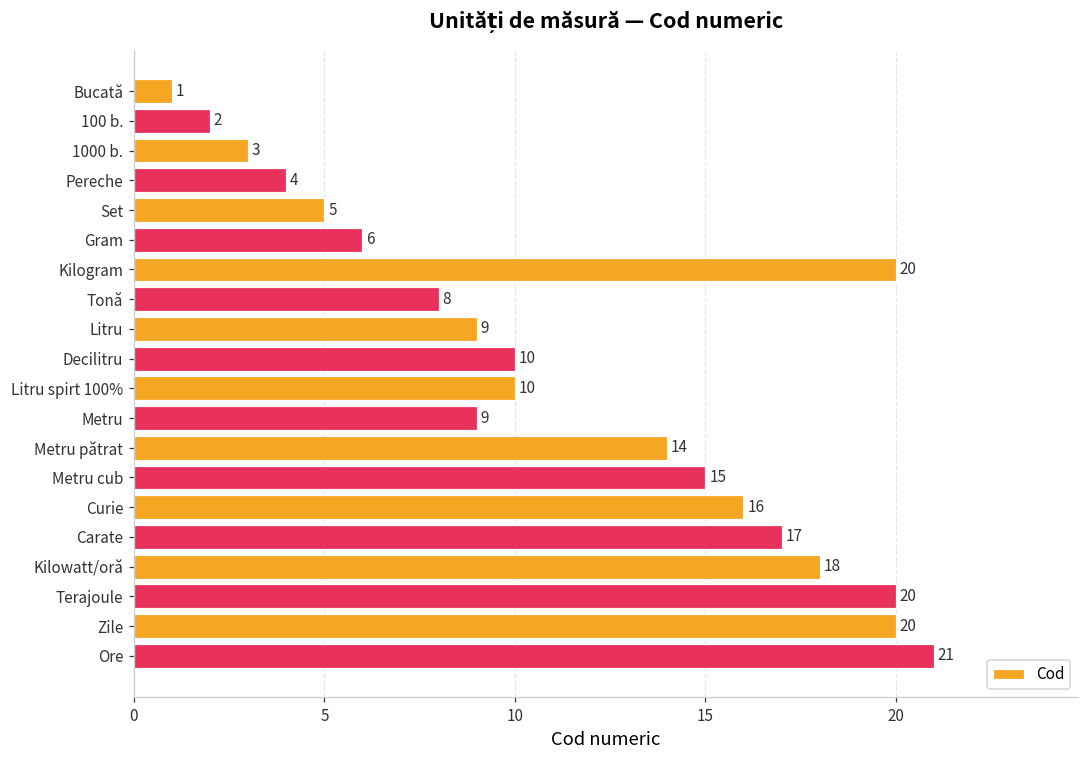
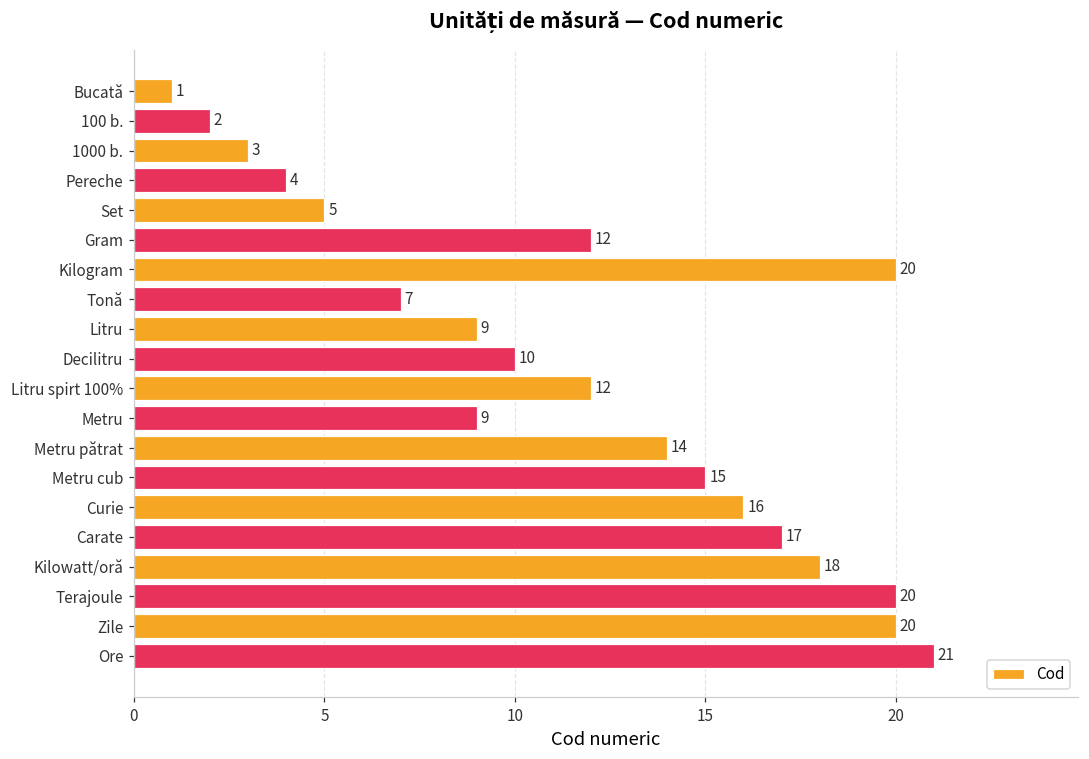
  {
    "Bucată": 1,
    "100 b.": 2,
    "1000 b.": 3,
    "Pereche": 4,
    "Set": 5,
-   "Gram": 6,
+   "Gram": 12,
    "Kilogram": 20,
-   "Tonă": 8,
+   "Tonă": 7,
    "Litru": 9,
    "Decilitru": 10,
-   "Litru spirt 100%": 10,
+   "Litru spirt 100%": 12,
    "Metru": 9,
    "Metru pătrat": 14,
    "Metru cub": 15,
    "Curie": 16,
    "Carate": 17,
    "Kilowatt/oră": 18,
    "Terajoule": 20,
    "Zile": 20,
    "Ore": 21
  }
